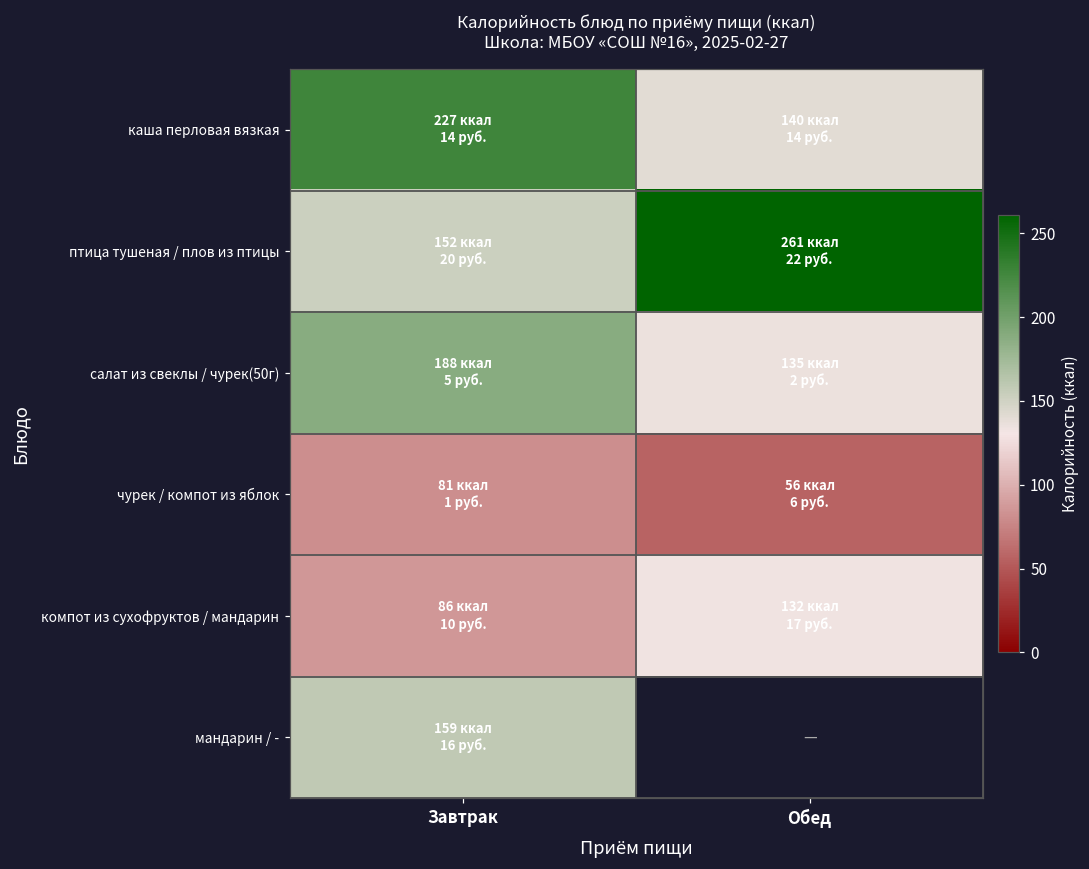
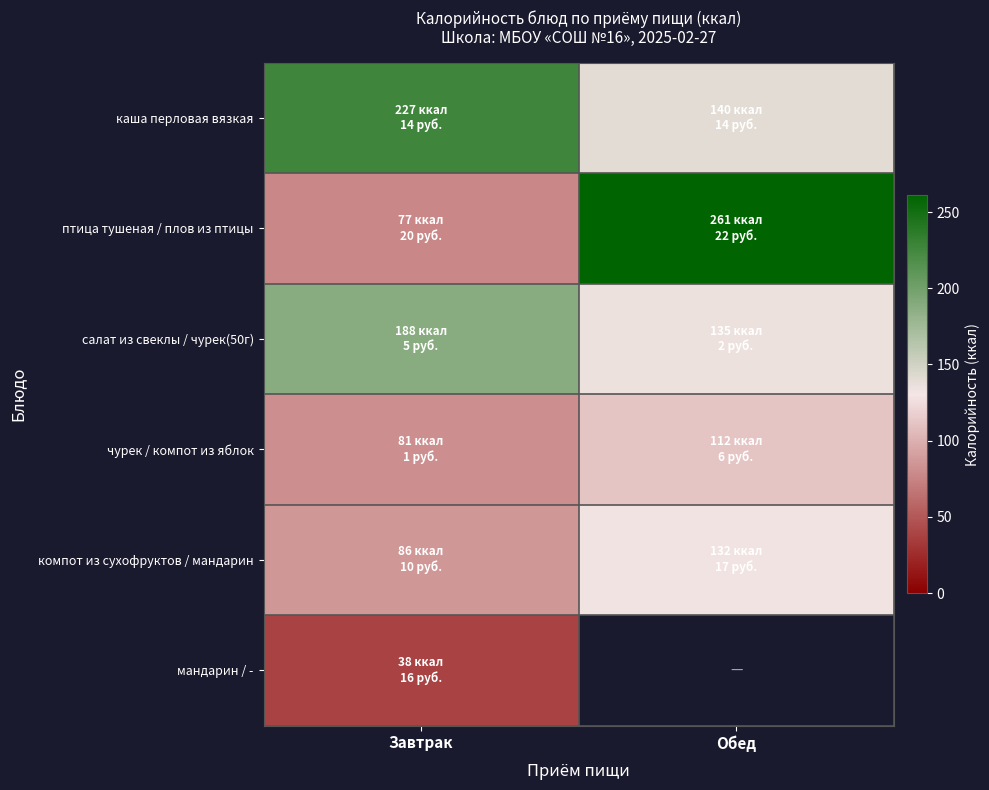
  {
    "птица тушеная / плов из птицы": {
-     "Завтрак": 152
+     "Завтрак": 77
    },
    "чурек / компот из яблок": {
-     "Обед": 56
+     "Обед": 112
    },
    "мандарин / -": {
-     "Завтрак": 159
+     "Завтрак": 38
    }
  }
